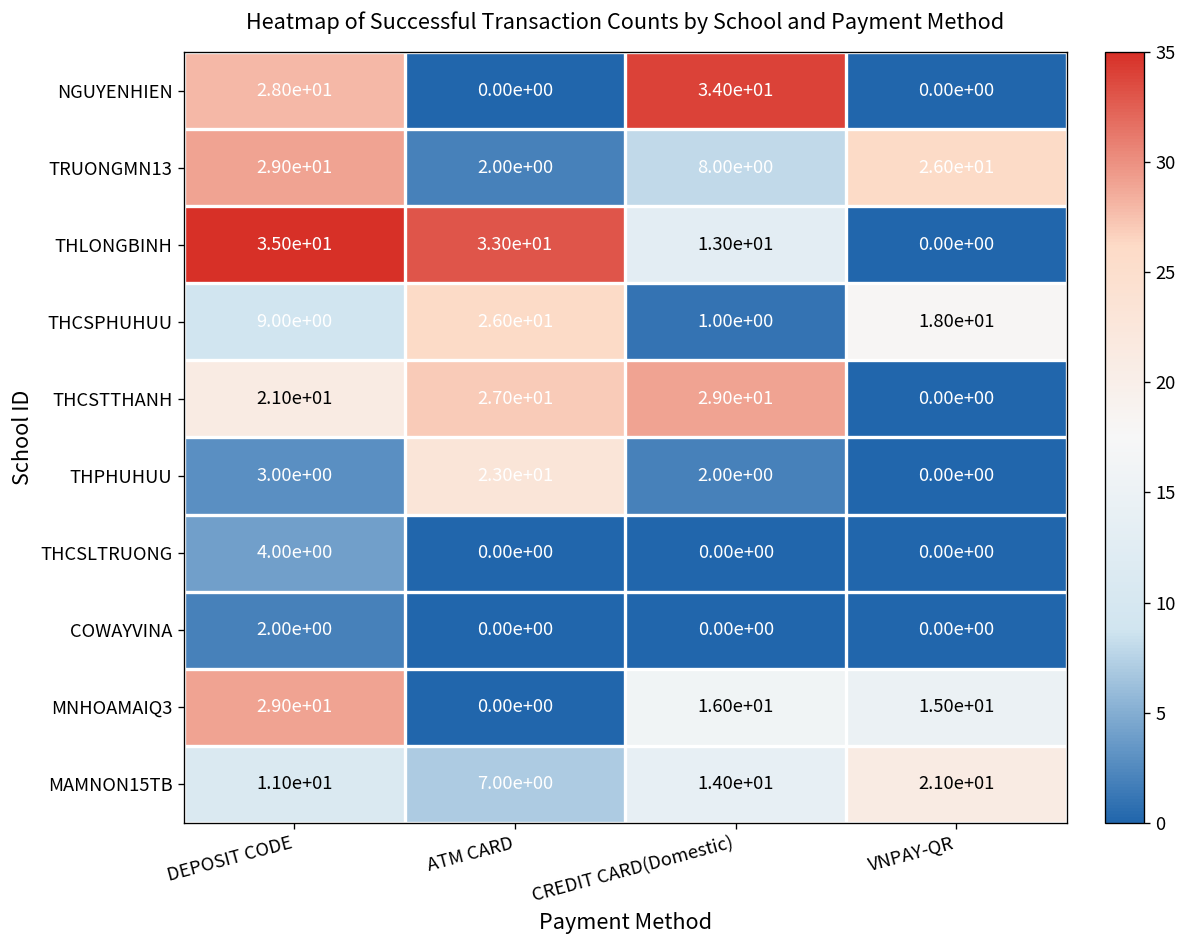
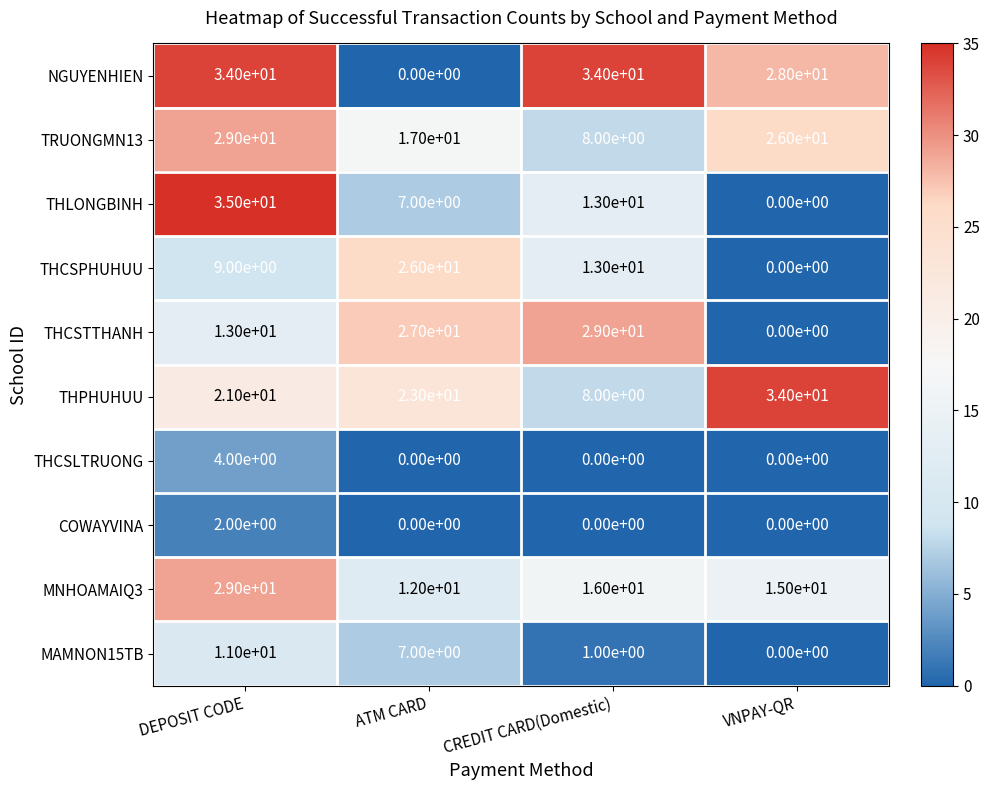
  {
    "NGUYENHIEN": {
-     "DEPOSIT CODE": "2.80e+01",
+     "DEPOSIT CODE": "3.40e+01",
      "ATM CARD": "0.00e+00",
      "CREDIT CARD(Domestic)": "3.40e+01",
-     "VNPAY-QR": "0.00e+00"
+     "VNPAY-QR": "2.80e+01"
    },
    "TRUONGMN13": {
      "DEPOSIT CODE": "2.90e+01",
-     "ATM CARD": "2.00e+00",
+     "ATM CARD": "1.70e+01",
      "CREDIT CARD(Domestic)": "8.00e+00",
      "VNPAY-QR": "2.60e+01"
    },
    "THLONGBINH": {
      "DEPOSIT CODE": "3.50e+01",
-     "ATM CARD": "3.30e+01",
+     "ATM CARD": "7.00e+00",
      "CREDIT CARD(Domestic)": "1.30e+01",
      "VNPAY-QR": "0.00e+00"
    },
    "THCSPHUHUU": {
      "ATM CARD": "2.60e+01",
-     "CREDIT CARD(Domestic)": "1.00e+00",
-     "VNPAY-QR": "1.80e+01"
+     "CREDIT CARD(Domestic)": "1.30e+01",
+     "VNPAY-QR": "0.00e+00"
    },
    "THCSTTHANH": {
-     "DEPOSIT CODE": "2.10e+01",
+     "DEPOSIT CODE": "1.30e+01",
      "ATM CARD": "2.70e+01",
      "CREDIT CARD(Domestic)": "2.90e+01",
      "VNPAY-QR": "0.00e+00"
    },
    "THPHUHUU": {
-     "DEPOSIT CODE": "3.00e+00",
-     "CREDIT CARD(Domestic)": "2.00e+00",
-     "VNPAY-QR": "0.00e+00"
+     "DEPOSIT CODE": "2.10e+01",
+     "CREDIT CARD(Domestic)": "8.00e+00",
+     "VNPAY-QR": "3.40e+01"
    },
    "THCSLTRUONG": {
      "DEPOSIT CODE": "4.00e+00",
      "ATM CARD": "0.00e+00",
      "CREDIT CARD(Domestic)": "0.00e+00",
      "VNPAY-QR": "0.00e+00"
    },
    "COWAYVINA": {
      "DEPOSIT CODE": "2.00e+00",
      "ATM CARD": "0.00e+00",
      "CREDIT CARD(Domestic)": "0.00e+00",
      "VNPAY-QR": "0.00e+00"
    },
    "MNHOAMAIQ3": {
      "DEPOSIT CODE": "2.90e+01",
-     "ATM CARD": "0.00e+00",
+     "ATM CARD": "1.20e+01",
      "CREDIT CARD(Domestic)": "1.60e+01",
      "VNPAY-QR": "1.50e+01"
    },
    "MAMNON15TB": {
      "DEPOSIT CODE": "1.10e+01",
      "ATM CARD": "7.00e+00",
-     "CREDIT CARD(Domestic)": "1.40e+01",
-     "VNPAY-QR": "2.10e+01"
+     "CREDIT CARD(Domestic)": "1.00e+00",
+     "VNPAY-QR": "0.00e+00"
    }
  }
